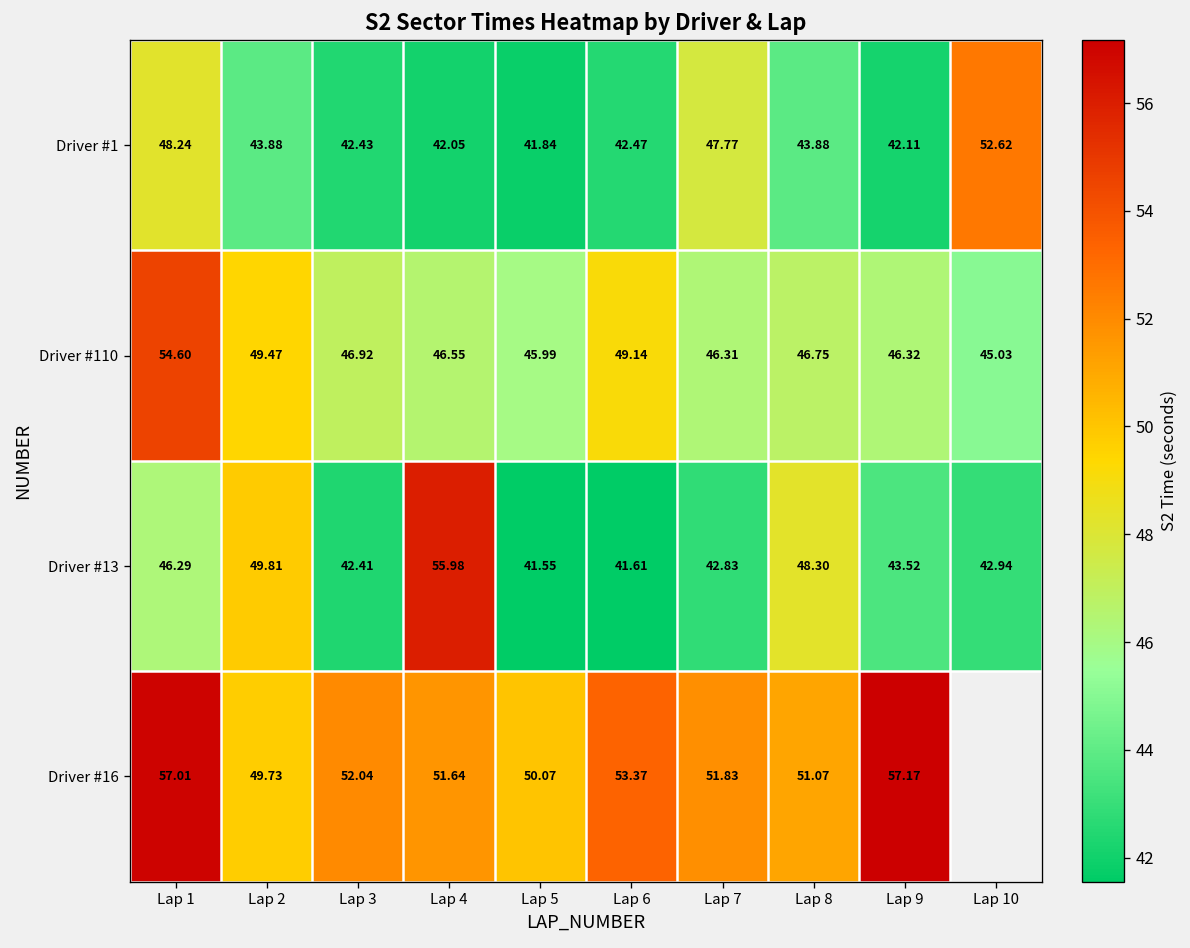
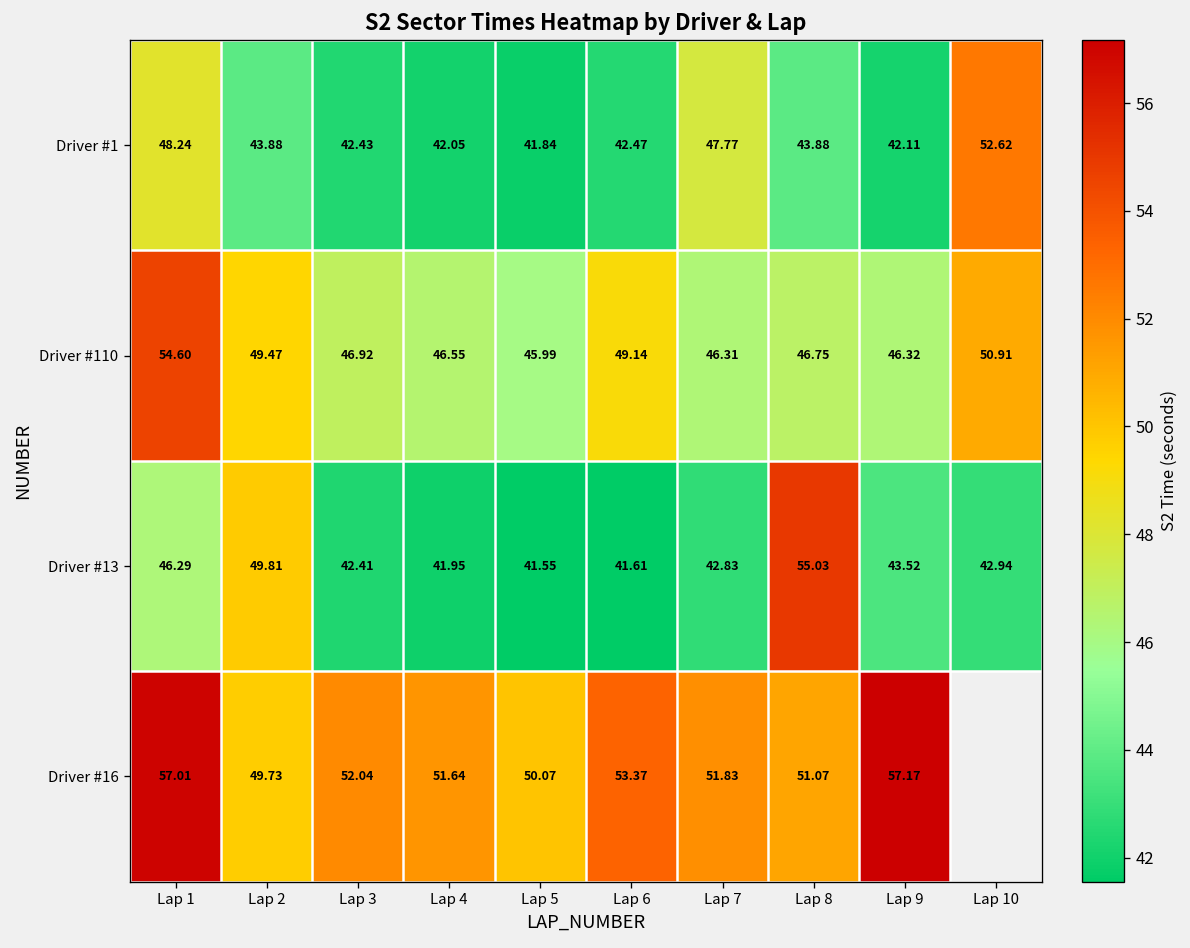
  {
    "Driver #1": {
      "Lap 1": 48.24,
      "Lap 2": 43.88,
      "Lap 3": 42.43,
      "Lap 4": 42.05,
      "Lap 5": 41.84,
      "Lap 6": 42.47,
      "Lap 7": 47.77,
      "Lap 8": 43.88,
      "Lap 9": 42.11,
      "Lap 10": 52.62
    },
    "Driver #110": {
      "Lap 1": 54.60,
      "Lap 2": 49.47,
      "Lap 3": 46.92,
      "Lap 4": 46.55,
      "Lap 5": 45.99,
      "Lap 6": 49.14,
      "Lap 7": 46.31,
      "Lap 8": 46.75,
      "Lap 9": 46.32,
-     "Lap 10": 45.03
+     "Lap 10": 50.91
    },
    "Driver #13": {
      "Lap 1": 46.29,
      "Lap 2": 49.81,
      "Lap 3": 42.41,
-     "Lap 4": 55.98,
+     "Lap 4": 41.95,
      "Lap 5": 41.55,
      "Lap 6": 41.61,
      "Lap 7": 42.83,
-     "Lap 8": 48.30,
+     "Lap 8": 55.03,
      "Lap 9": 43.52,
      "Lap 10": 42.94
    },
    "Driver #16": {
      "Lap 1": 57.01,
      "Lap 2": 49.73,
      "Lap 3": 52.04,
      "Lap 4": 51.64,
      "Lap 5": 50.07,
      "Lap 6": 53.37,
      "Lap 7": 51.83,
      "Lap 8": 51.07,
      "Lap 9": 57.17
    }
  }
